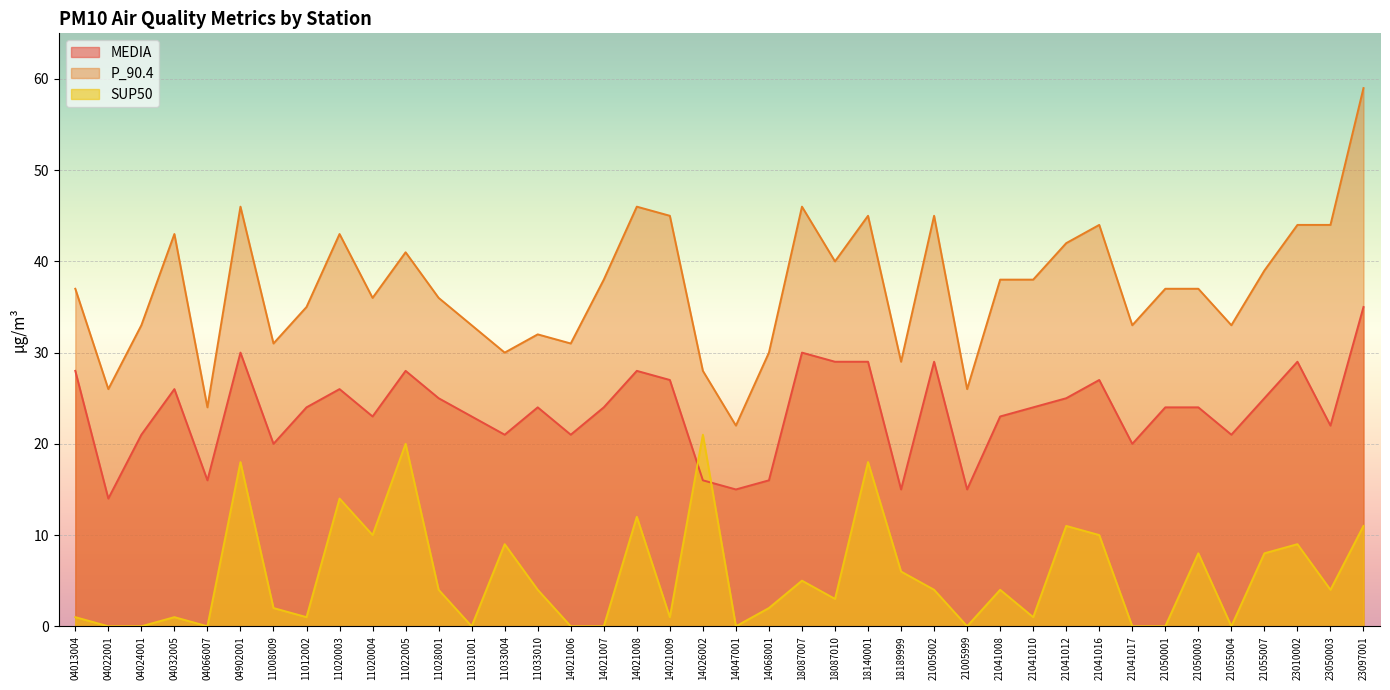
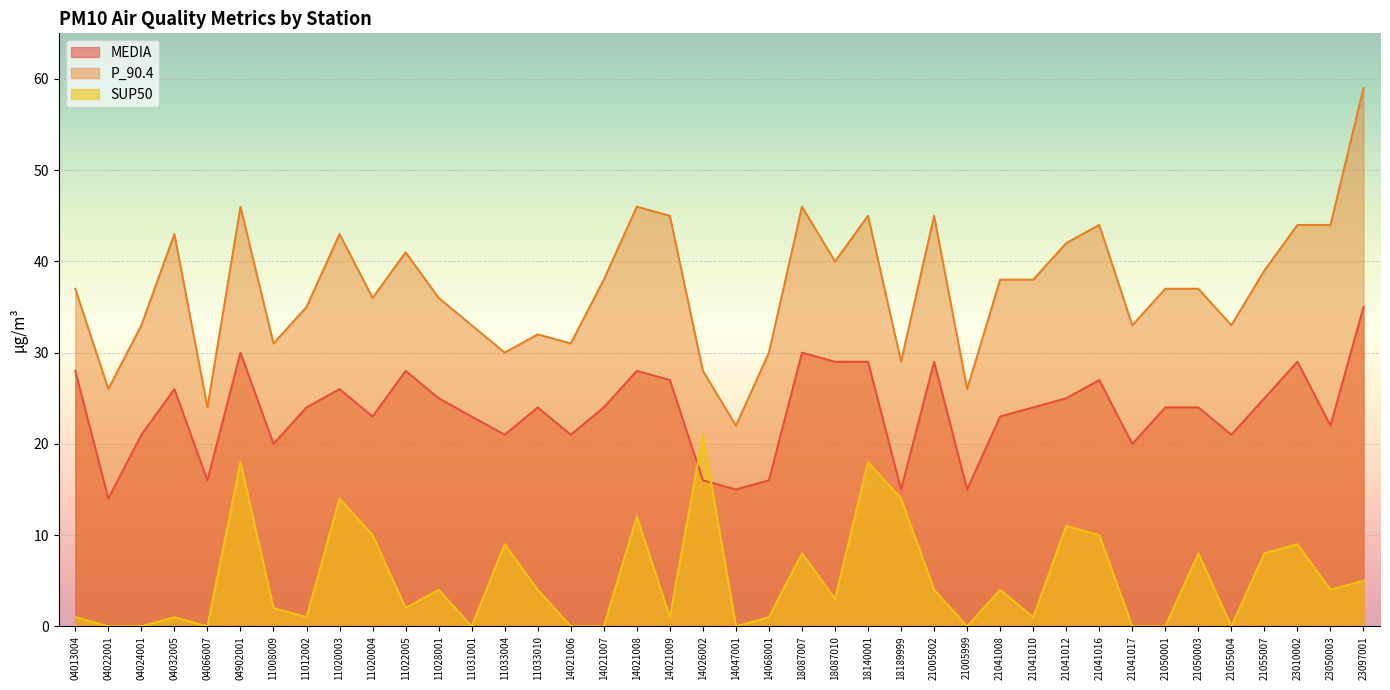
  {
    "SUP50": {
      "04013004": 1,
      "04022001": 0,
      "04024001": 0,
      "04032005": 1,
      "04066007": 0,
      "04902001": 18,
      "11008009": 2,
      "11012002": 1,
      "11020003": 14,
      "11020004": 10,
-     "11022005": 20,
+     "11022005": 2,
      "11028001": 4,
      "11031001": 0,
      "11033004": 9,
      "11033010": 4,
      "14021006": 0,
      "14021007": 0,
      "14021008": 12,
      "14021009": 1,
      "14026002": 21,
      "14047001": 0,
-     "14068001": 2,
-     "18087007": 5,
+     "14068001": 1,
+     "18087007": 8,
      "18087010": 3,
      "18140001": 18,
-     "18189999": 6,
+     "18189999": 14,
      "21005002": 4,
      "21005999": 0,
      "21041008": 4,
      "21041010": 1,
      "21041012": 11,
      "21041016": 10,
      "21041017": 0,
      "21050001": 0,
      "21050003": 8,
      "21055004": 0,
      "21055007": 8,
      "23010002": 9,
      "23050003": 4,
-     "23097001": 11
+     "23097001": 5
    }
  }
